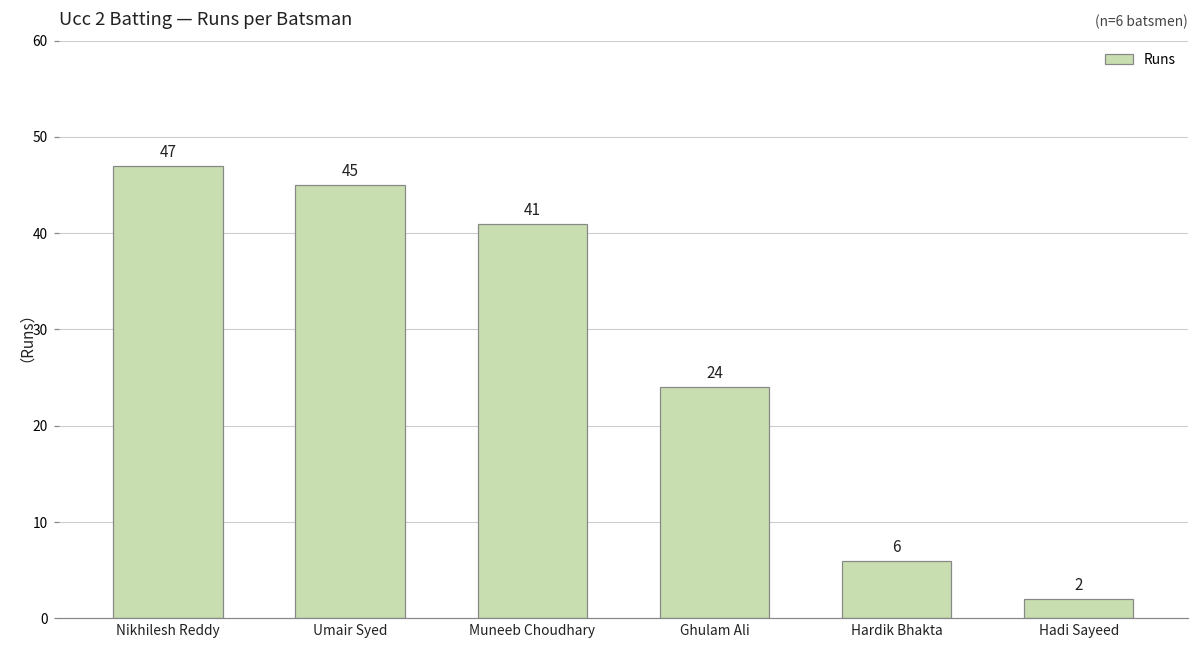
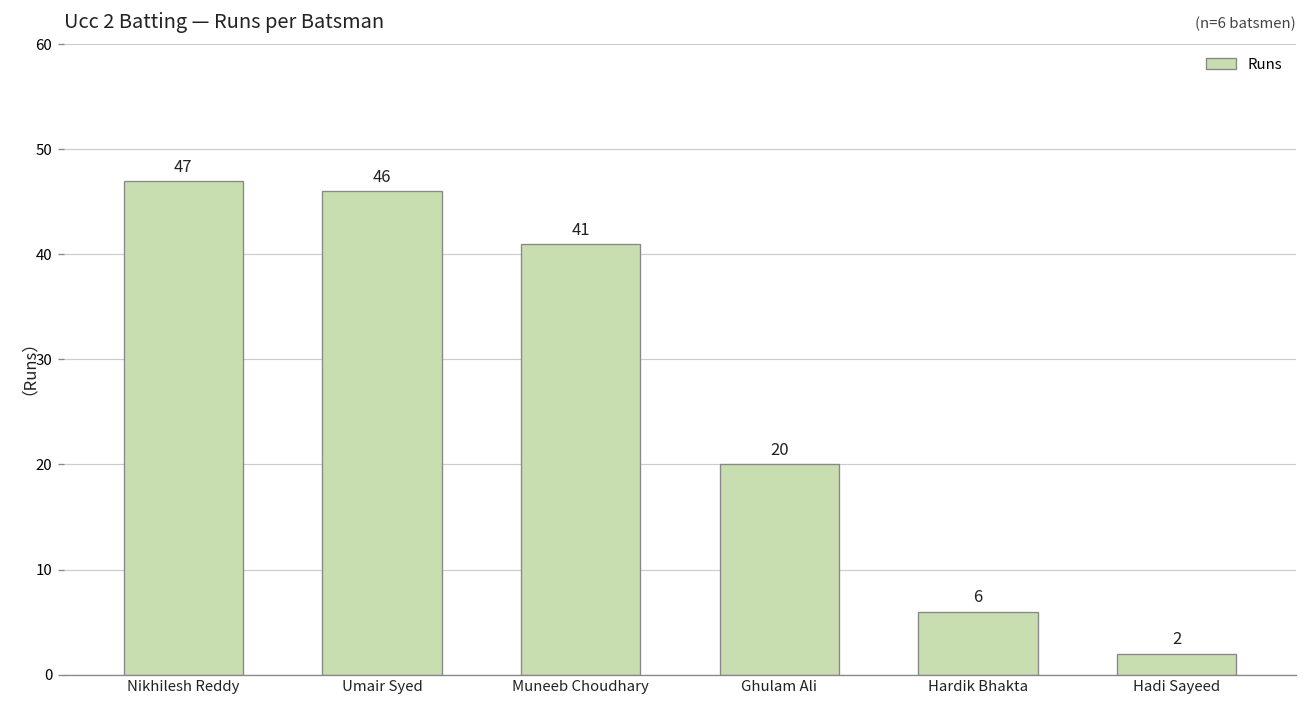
  {
    "Nikhilesh Reddy": 47,
-   "Umair Syed": 45,
+   "Umair Syed": 46,
    "Muneeb Choudhary": 41,
-   "Ghulam Ali": 24,
+   "Ghulam Ali": 20,
    "Hardik Bhakta": 6,
    "Hadi Sayeed": 2
  }
